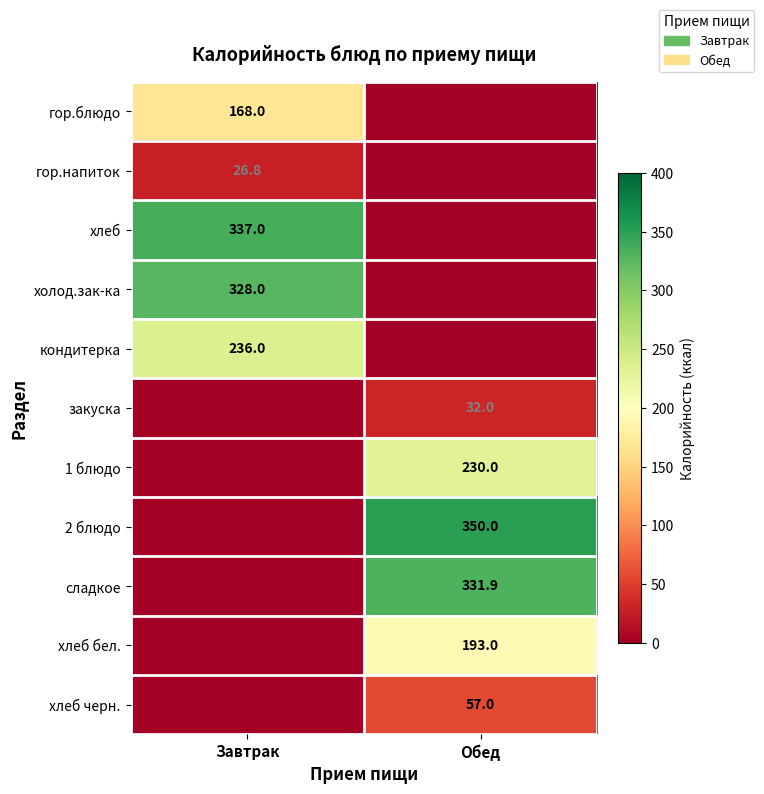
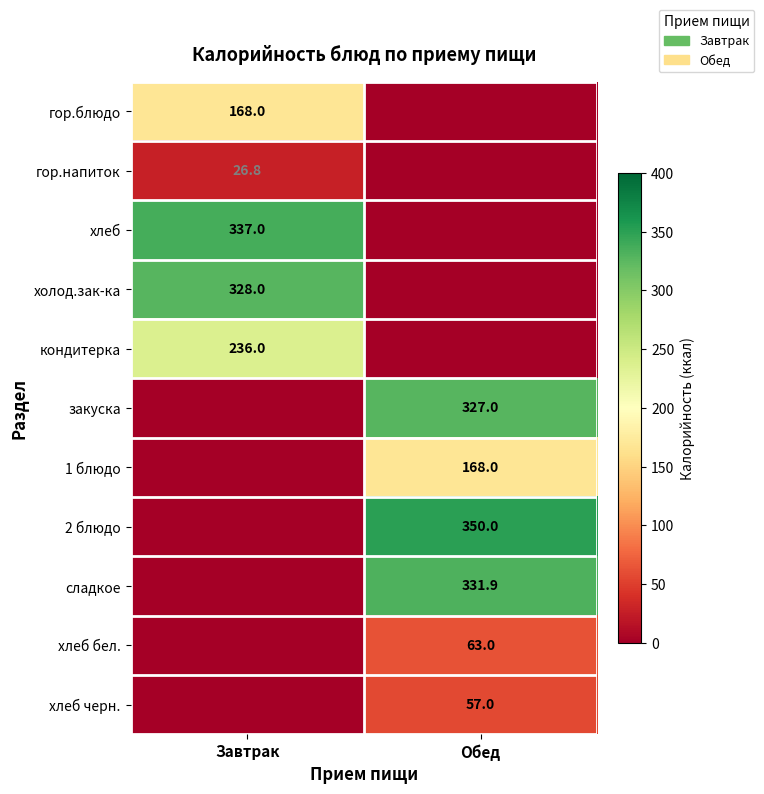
  {
    "гор.блюдо": {
      "Завтрак": 168.0
    },
    "гор.напиток": {
      "Завтрак": 26.8
    },
    "хлеб": {
      "Завтрак": 337.0
    },
    "холод.зак-ка": {
      "Завтрак": 328.0
    },
    "кондитерка": {
      "Завтрак": 236.0
    },
    "закуска": {
-     "Обед": 32.0
+     "Обед": 327.0
    },
    "1 блюдо": {
-     "Обед": 230.0
+     "Обед": 168.0
    },
    "2 блюдо": {
      "Обед": 350.0
    },
    "сладкое": {
      "Обед": 331.9
    },
    "хлеб бел.": {
-     "Обед": 193.0
+     "Обед": 63.0
    },
    "хлеб черн.": {
      "Обед": 57.0
    }
  }
